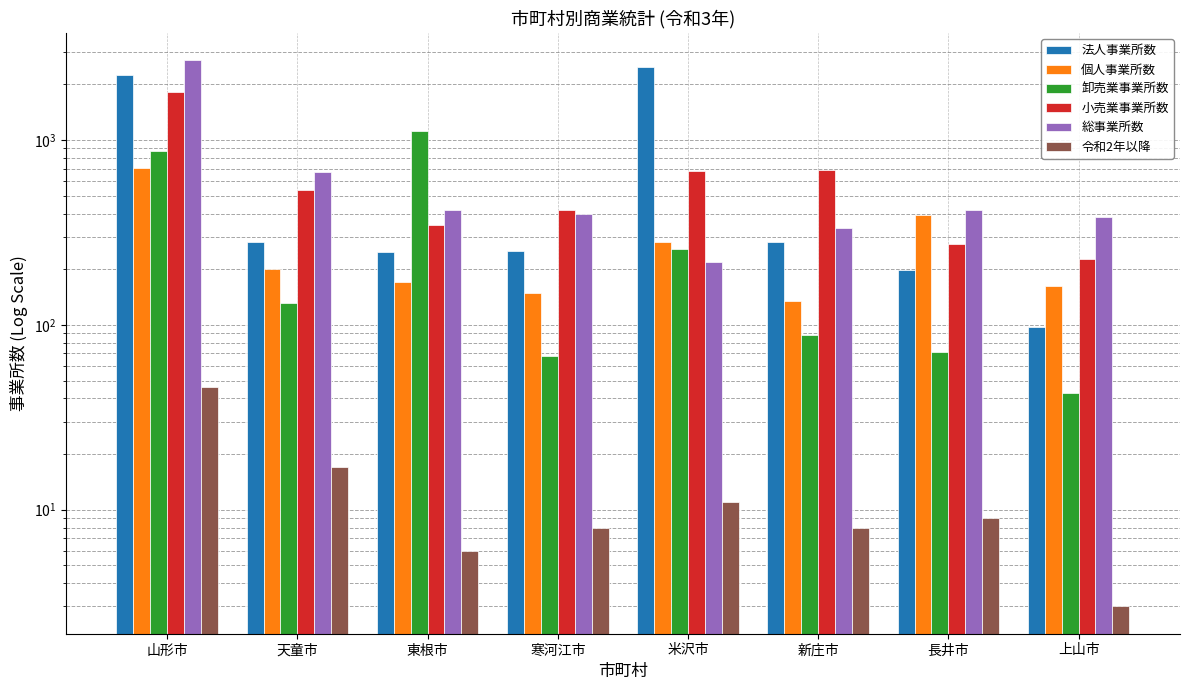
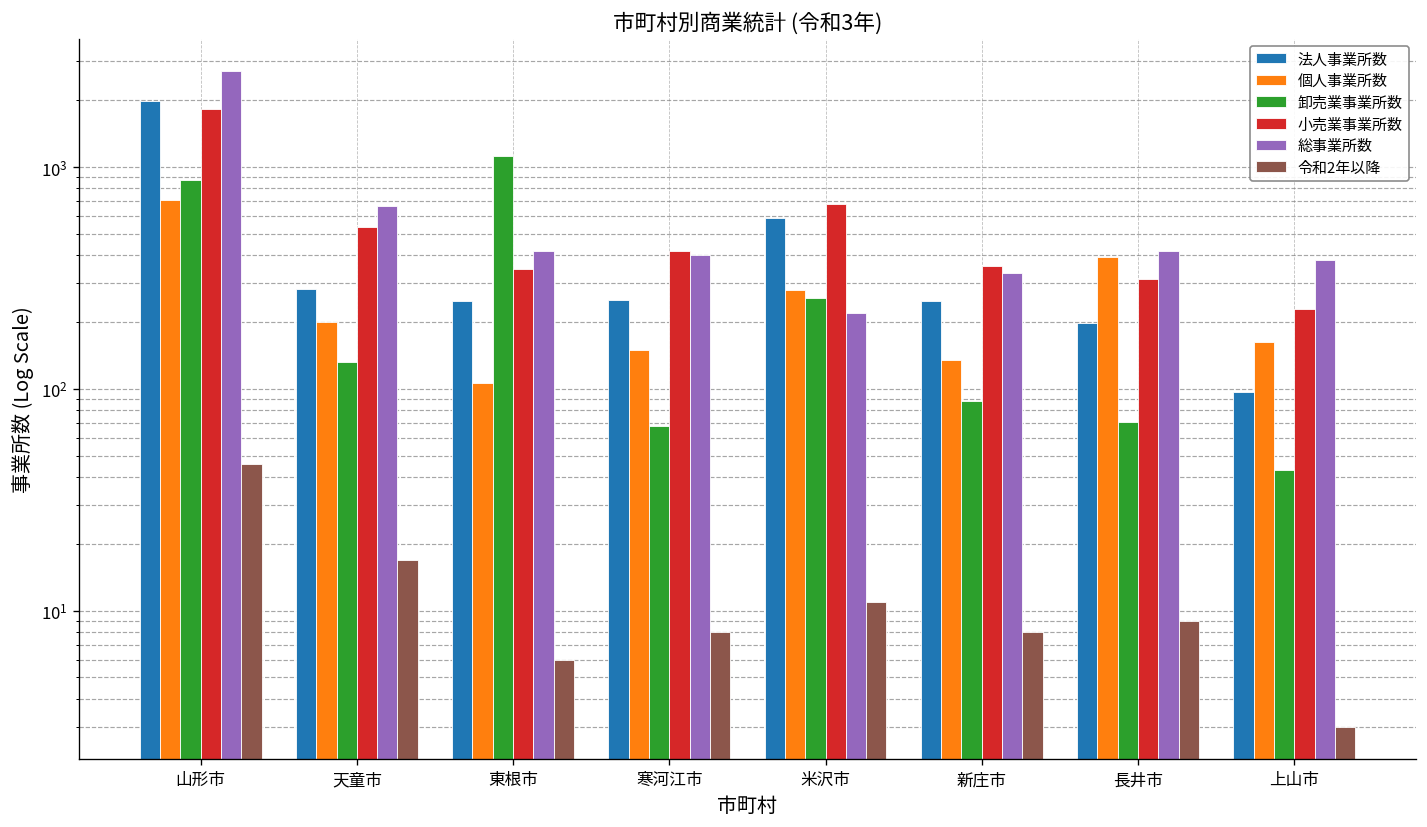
  {
    "法人事業所数": {
-     "山形市": 2200,
+     "山形市": 2000,
      "天童市": 280,
      "東根市": 250,
      "寒河江市": 250,
-     "米沢市": 2500,
-     "新庄市": 280,
+     "米沢市": 590,
+     "新庄市": 250,
      "長井市": 200,
      "上山市": 100
    },
    "個人事業所数": {
      "山形市": 710,
      "天童市": 200,
-     "東根市": 170,
+     "東根市": 110,
      "寒河江市": 150,
      "米沢市": 280,
      "新庄市": 140,
      "長井市": 390,
      "上山市": 160
    },
    "卸売業事業所数": {
      "山形市": 900,
      "天童市": 130,
      "東根市": 1100,
      "寒河江市": 68,
      "米沢市": 260,
      "新庄市": 90,
      "長井市": 71,
      "上山市": 43
    },
    "小売業事業所数": {
      "山形市": 1800,
      "天童市": 540,
      "東根市": 350,
      "寒河江市": 420,
      "米沢市": 680,
-     "新庄市": 690,
-     "長井市": 270,
+     "新庄市": 360,
+     "長井市": 310,
      "上山市": 230
    },
    "総事業所数": {
      "山形市": 2700,
      "天童市": 670,
      "東根市": 420,
      "寒河江市": 400,
      "米沢市": 220,
      "新庄市": 330,
      "長井市": 420,
      "上山市": 380
    },
    "令和2年以降": {
      "山形市": 46,
      "天童市": 17,
      "東根市": 6,
      "寒河江市": 8,
      "米沢市": 11,
      "新庄市": 8,
      "長井市": 9,
      "上山市": 3
    }
  }
